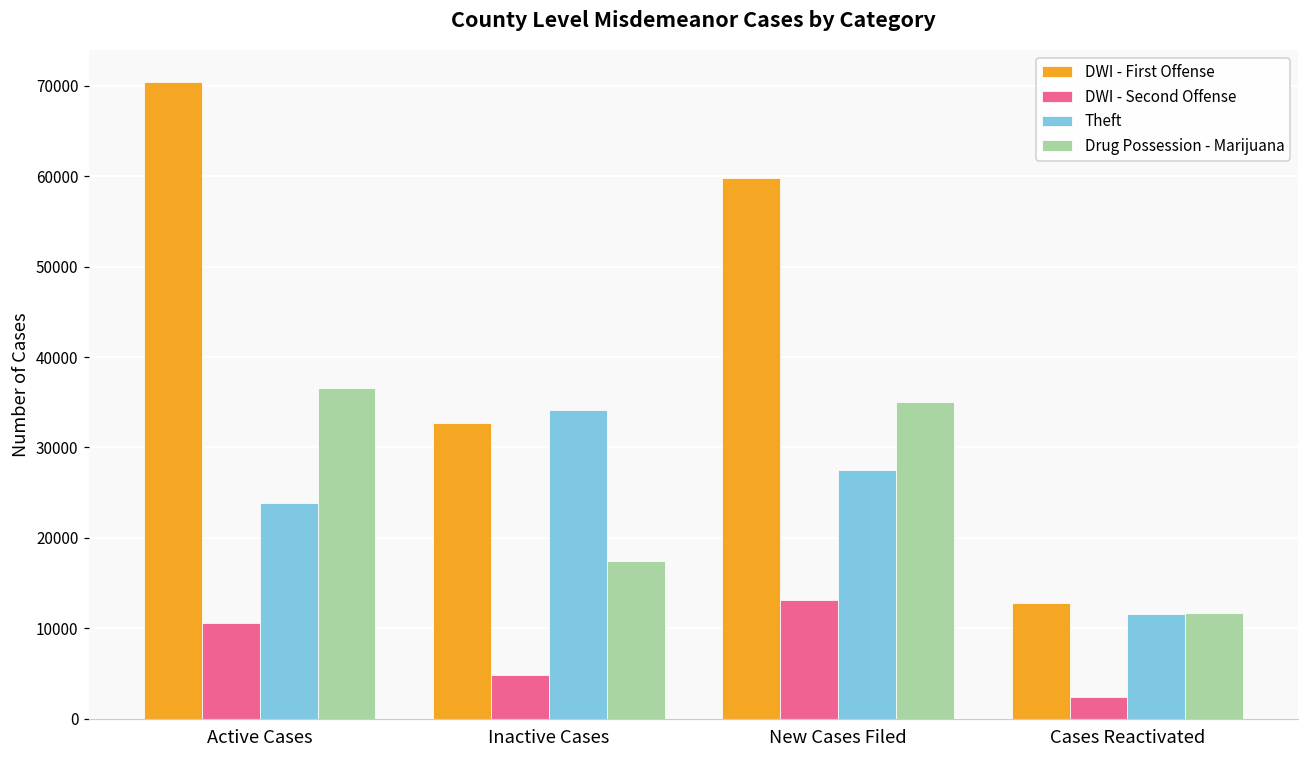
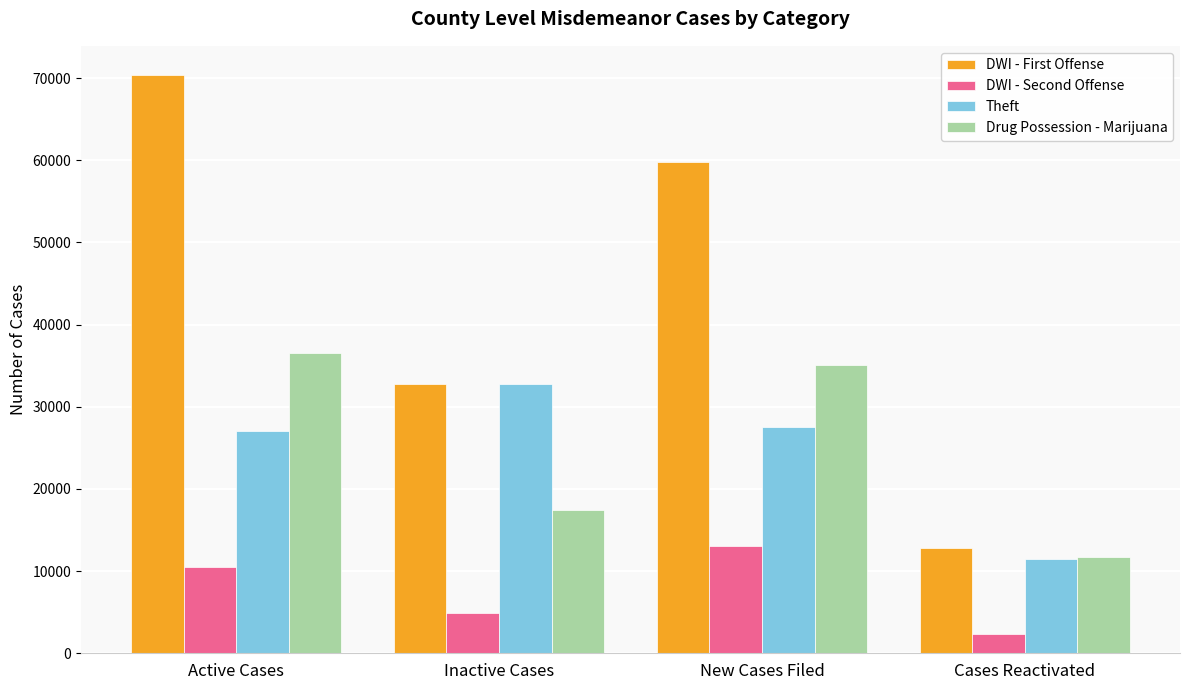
  {
    "DWI - First Offense": {
      "Active Cases": 70000,
      "Inactive Cases": 33000,
      "New Cases Filed": 60000,
      "Cases Reactivated": 13000
    },
    "DWI - Second Offense": {
      "Active Cases": 11000,
      "Inactive Cases": 5000,
      "New Cases Filed": 13000,
      "Cases Reactivated": 2000
    },
    "Theft": {
-     "Active Cases": 24000,
-     "Inactive Cases": 34000,
+     "Active Cases": 27000,
+     "Inactive Cases": 33000,
      "New Cases Filed": 28000,
      "Cases Reactivated": 12000
    },
    "Drug Possession - Marijuana": {
      "Active Cases": 37000,
      "Inactive Cases": 17000,
      "New Cases Filed": 35000,
      "Cases Reactivated": 12000
    }
  }
